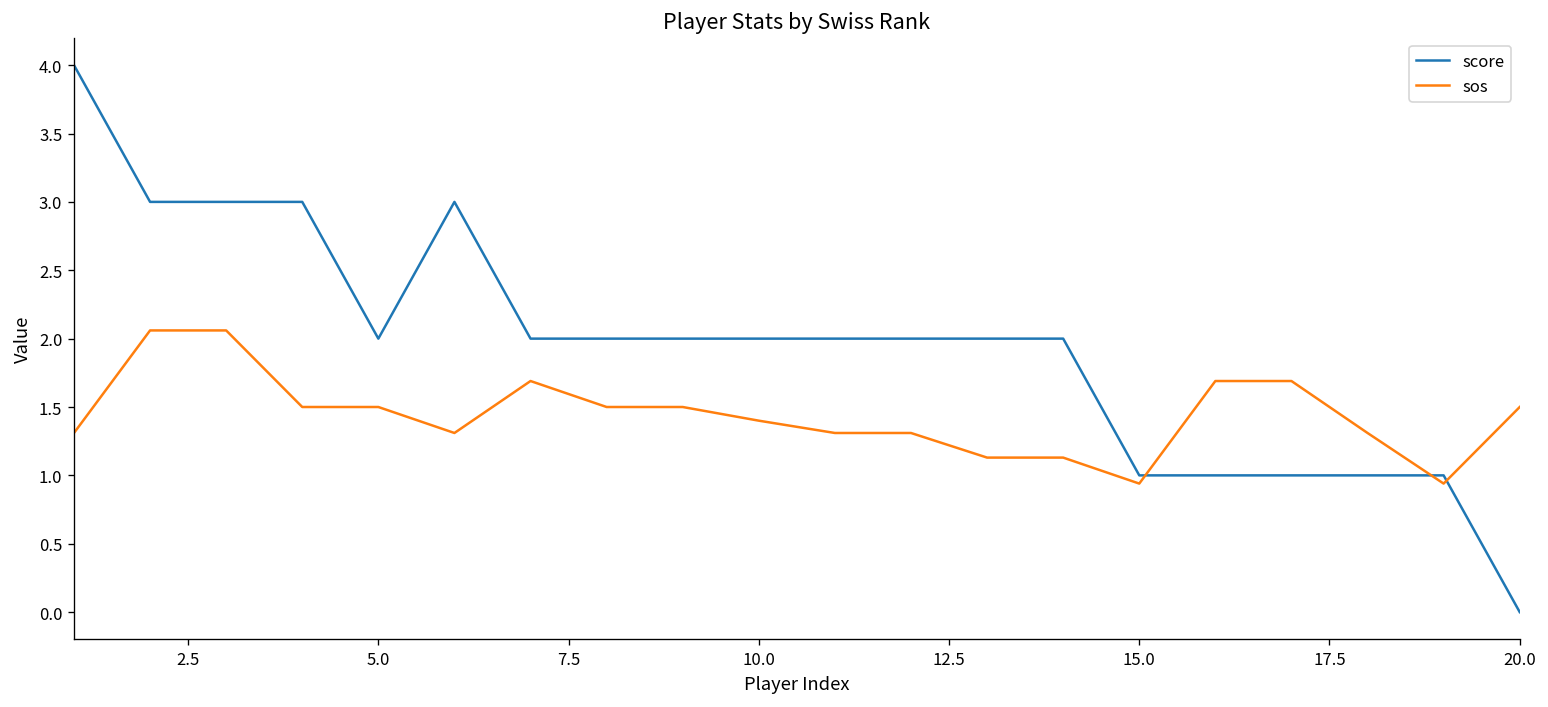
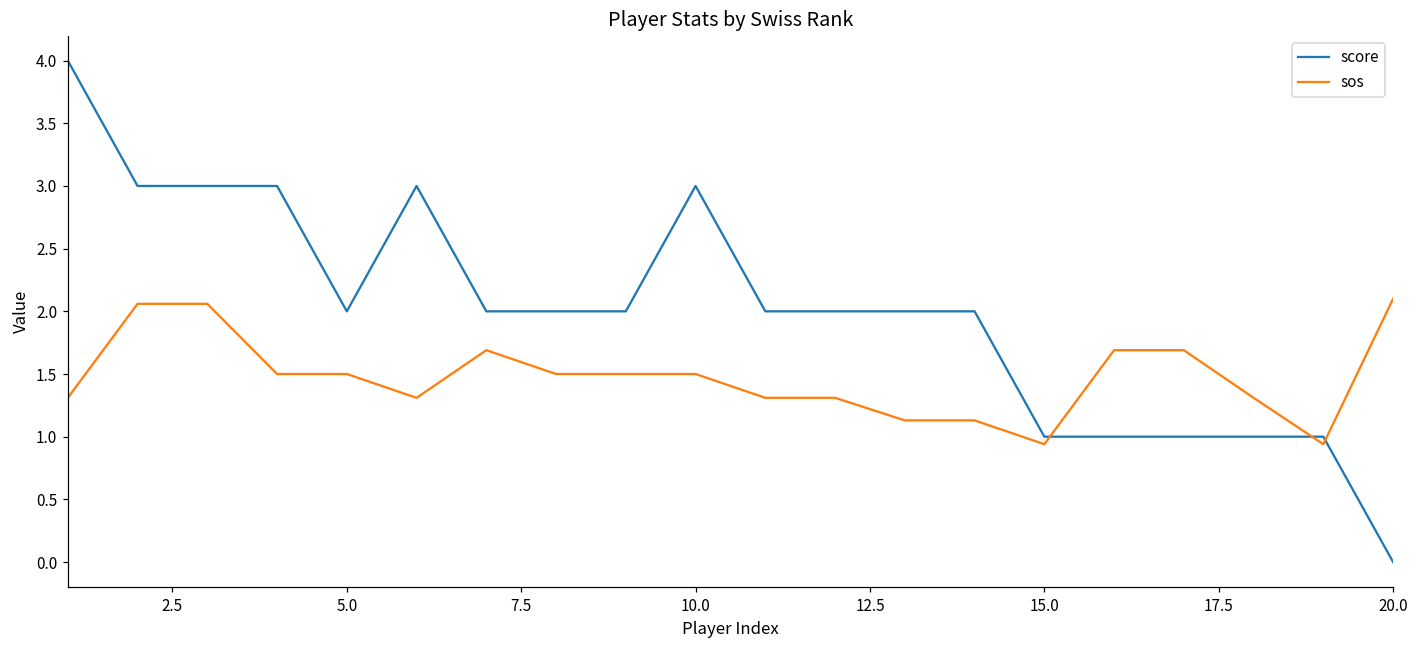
  {
    "score": {
      "5.0": 2,
-     "10.0": 2,
+     "10.0": 3,
      "15.0": 1,
      "20.0": 0
    },
    "sos": {
      "5.0": 1.5,
-     "10.0": 1.4,
+     "10.0": 1.5,
      "15.0": 0.94,
-     "20.0": 1.5
+     "20.0": 2.1
    }
  }
